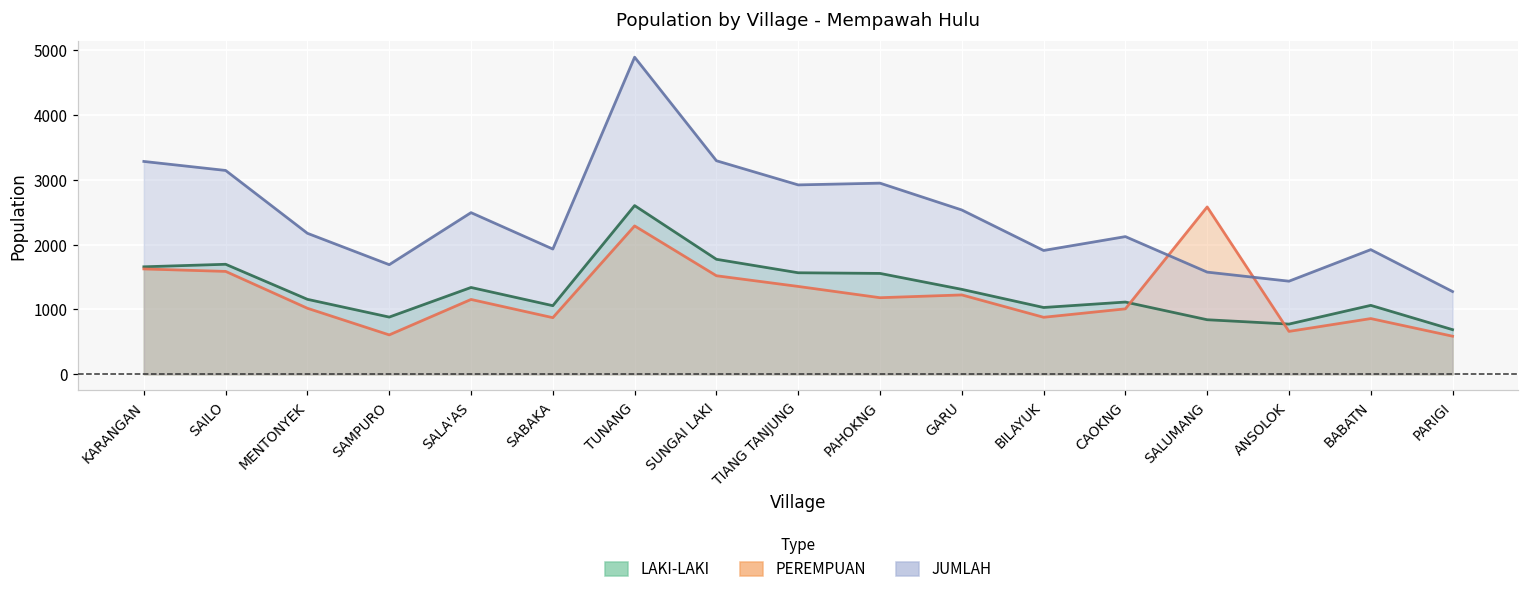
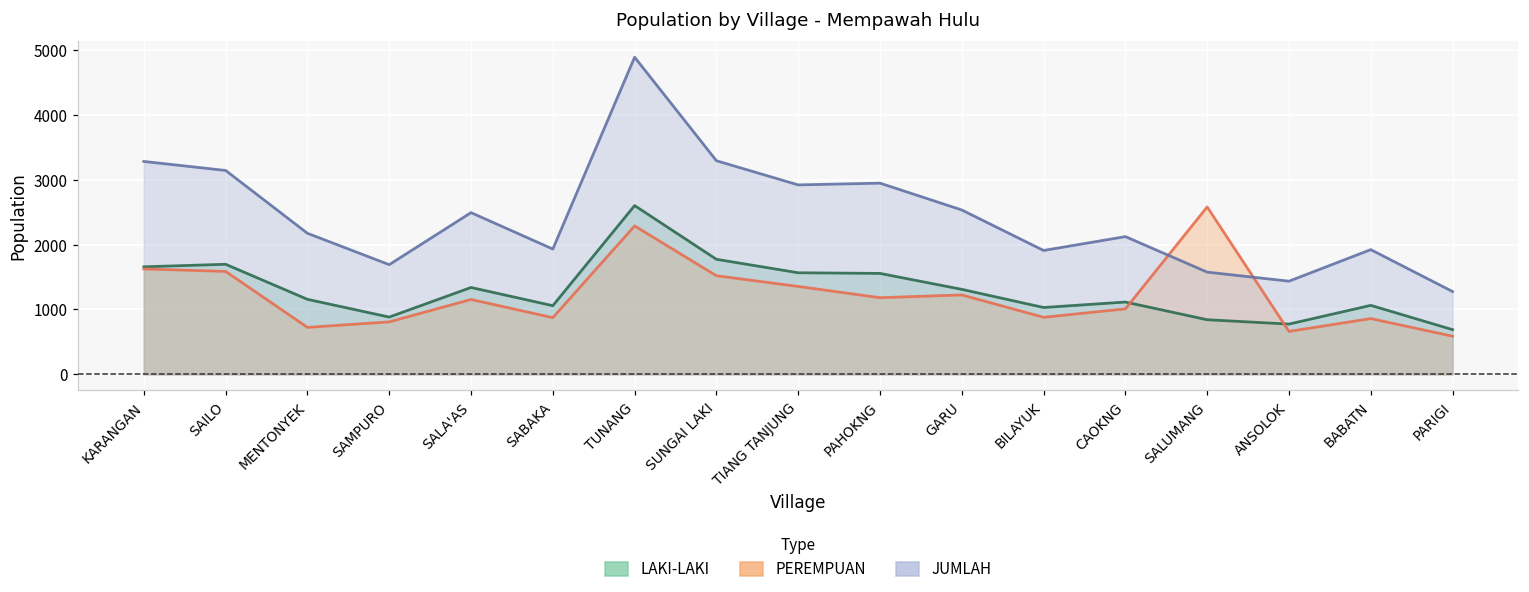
  {
    "PEREMPUAN": {
      "SAILO": 1600,
-     "MENTONYEK": 1000,
-     "SAMPURO": 600,
+     "MENTONYEK": 700,
+     "SAMPURO": 800,
      "SALA'AS": 1200,
      "SABAKA": 900,
      "TUNANG": 2300,
      "SUNGAI LAKI": 1500,
      "TIANG TANJUNG": 1400,
      "PAHOKNG": 1200,
      "GARU": 1200,
      "BILAYUK": 900,
      "CAOKNG": 1000,
      "SALUMANG": 2600,
      "ANSOLOK": 700,
      "BABATN": 900,
      "PARIGI": 600
    }
  }
